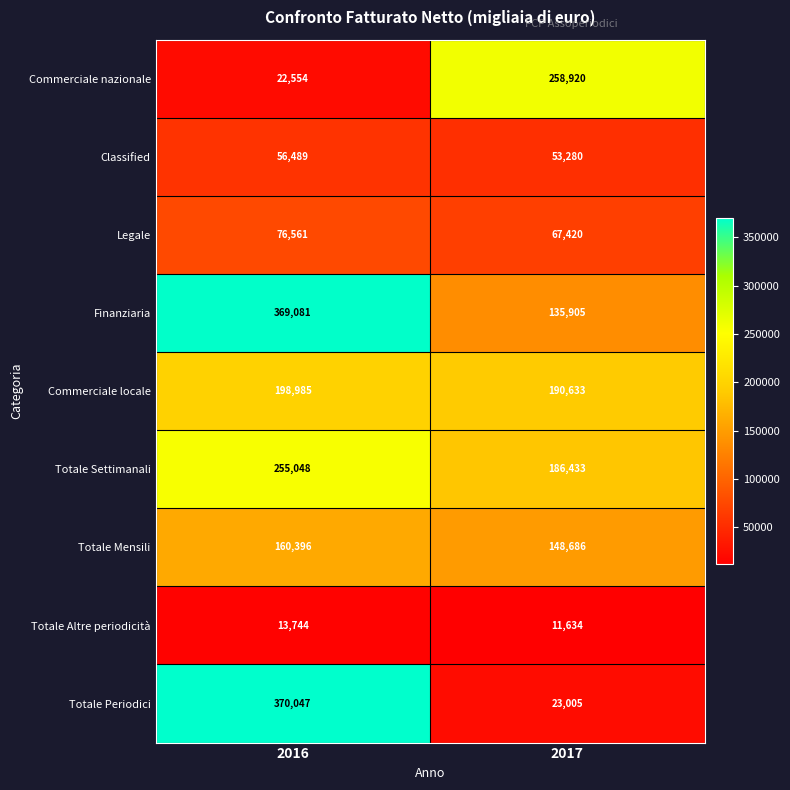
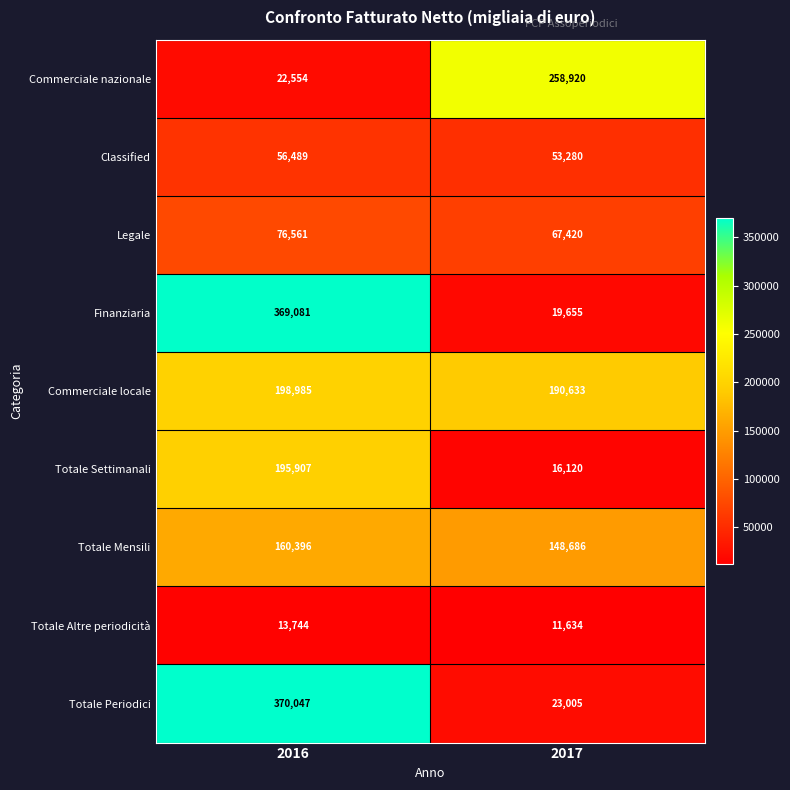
  {
    "Commerciale nazionale": {
      "2016": "22,554",
      "2017": "258,920"
    },
    "Classified": {
      "2016": "56,489",
      "2017": "53,280"
    },
    "Legale": {
      "2016": "76,561",
      "2017": "67,420"
    },
    "Finanziaria": {
      "2016": "369,081",
-     "2017": "135,905"
+     "2017": "19,655"
    },
    "Commerciale locale": {
      "2016": "198,985",
      "2017": "190,633"
    },
    "Totale Settimanali": {
-     "2016": "255,048",
-     "2017": "186,433"
+     "2016": "195,907",
+     "2017": "16,120"
    },
    "Totale Mensili": {
      "2016": "160,396",
      "2017": "148,686"
    },
    "Totale Altre periodicità": {
      "2016": "13,744",
      "2017": "11,634"
    },
    "Totale Periodici": {
      "2016": "370,047",
      "2017": "23,005"
    }
  }
